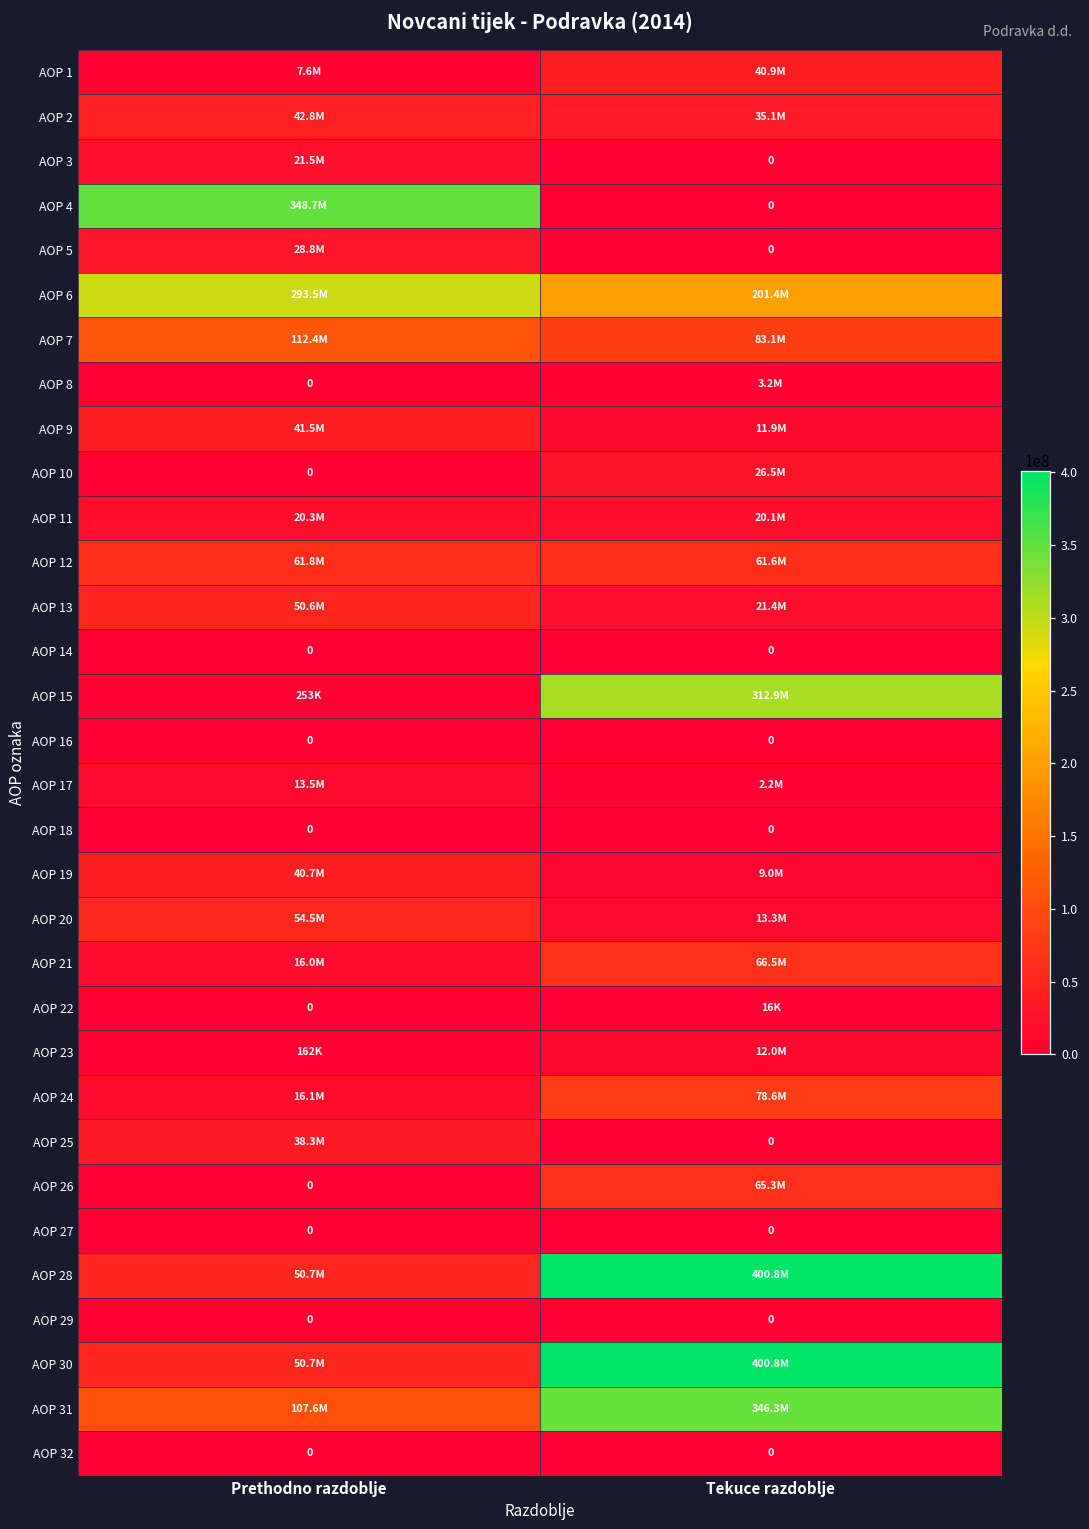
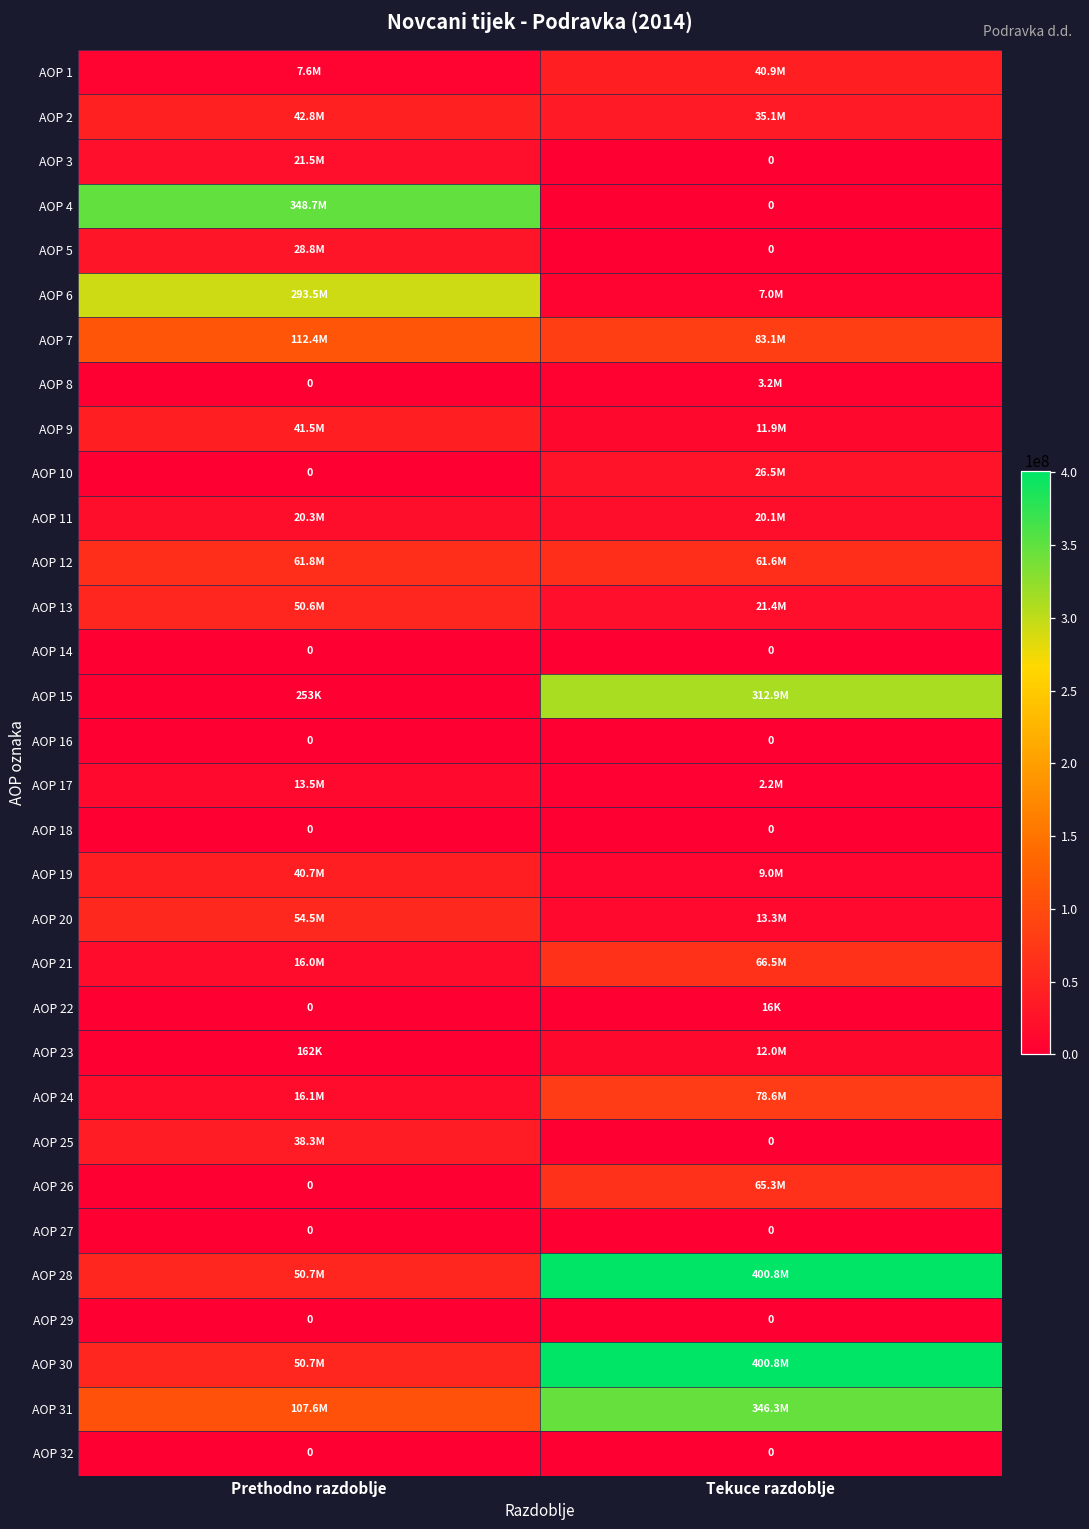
  {
    "AOP 1": {
      "Prethodno razdoblje": "7.6M",
      "Tekuce razdoblje": "40.9M"
    },
    "AOP 2": {
      "Prethodno razdoblje": "42.8M",
      "Tekuce razdoblje": "35.1M"
    },
    "AOP 3": {
      "Prethodno razdoblje": "21.5M",
      "Tekuce razdoblje": "0"
    },
    "AOP 4": {
      "Prethodno razdoblje": "348.7M",
      "Tekuce razdoblje": "0"
    },
    "AOP 5": {
      "Prethodno razdoblje": "28.8M",
      "Tekuce razdoblje": "0"
    },
    "AOP 6": {
      "Prethodno razdoblje": "293.5M",
-     "Tekuce razdoblje": "201.4M"
+     "Tekuce razdoblje": "7.0M"
    },
    "AOP 7": {
      "Prethodno razdoblje": "112.4M",
      "Tekuce razdoblje": "83.1M"
    },
    "AOP 8": {
      "Prethodno razdoblje": "0",
      "Tekuce razdoblje": "3.2M"
    },
    "AOP 9": {
      "Prethodno razdoblje": "41.5M",
      "Tekuce razdoblje": "11.9M"
    },
    "AOP 10": {
      "Prethodno razdoblje": "0",
      "Tekuce razdoblje": "26.5M"
    },
    "AOP 11": {
      "Prethodno razdoblje": "20.3M",
      "Tekuce razdoblje": "20.1M"
    },
    "AOP 12": {
      "Prethodno razdoblje": "61.8M",
      "Tekuce razdoblje": "61.6M"
    },
    "AOP 13": {
      "Prethodno razdoblje": "50.6M",
      "Tekuce razdoblje": "21.4M"
    },
    "AOP 14": {
      "Prethodno razdoblje": "0",
      "Tekuce razdoblje": "0"
    },
    "AOP 15": {
      "Prethodno razdoblje": "253K",
      "Tekuce razdoblje": "312.9M"
    },
    "AOP 16": {
      "Prethodno razdoblje": "0",
      "Tekuce razdoblje": "0"
    },
    "AOP 17": {
      "Prethodno razdoblje": "13.5M",
      "Tekuce razdoblje": "2.2M"
    },
    "AOP 18": {
      "Prethodno razdoblje": "0",
      "Tekuce razdoblje": "0"
    },
    "AOP 19": {
      "Prethodno razdoblje": "40.7M",
      "Tekuce razdoblje": "9.0M"
    },
    "AOP 20": {
      "Prethodno razdoblje": "54.5M",
      "Tekuce razdoblje": "13.3M"
    },
    "AOP 21": {
      "Prethodno razdoblje": "16.0M",
      "Tekuce razdoblje": "66.5M"
    },
    "AOP 22": {
      "Prethodno razdoblje": "0",
      "Tekuce razdoblje": "16K"
    },
    "AOP 23": {
      "Prethodno razdoblje": "162K",
      "Tekuce razdoblje": "12.0M"
    },
    "AOP 24": {
      "Prethodno razdoblje": "16.1M",
      "Tekuce razdoblje": "78.6M"
    },
    "AOP 25": {
      "Prethodno razdoblje": "38.3M",
      "Tekuce razdoblje": "0"
    },
    "AOP 26": {
      "Prethodno razdoblje": "0",
      "Tekuce razdoblje": "65.3M"
    },
    "AOP 27": {
      "Prethodno razdoblje": "0",
      "Tekuce razdoblje": "0"
    },
    "AOP 28": {
      "Prethodno razdoblje": "50.7M",
      "Tekuce razdoblje": "400.8M"
    },
    "AOP 29": {
      "Prethodno razdoblje": "0",
      "Tekuce razdoblje": "0"
    },
    "AOP 30": {
      "Prethodno razdoblje": "50.7M",
      "Tekuce razdoblje": "400.8M"
    },
    "AOP 31": {
      "Prethodno razdoblje": "107.6M",
      "Tekuce razdoblje": "346.3M"
    },
    "AOP 32": {
      "Prethodno razdoblje": "0",
      "Tekuce razdoblje": "0"
    }
  }
